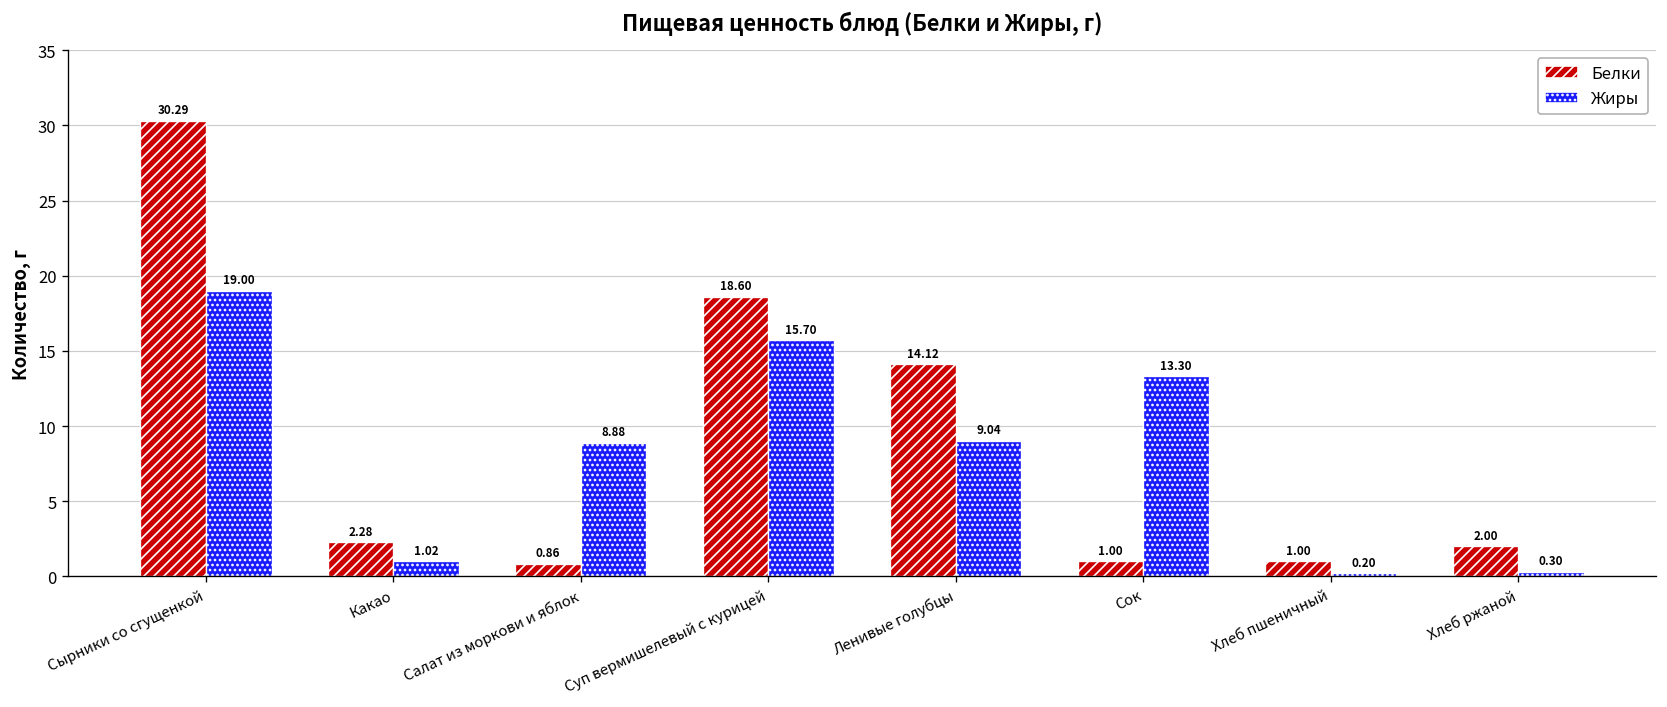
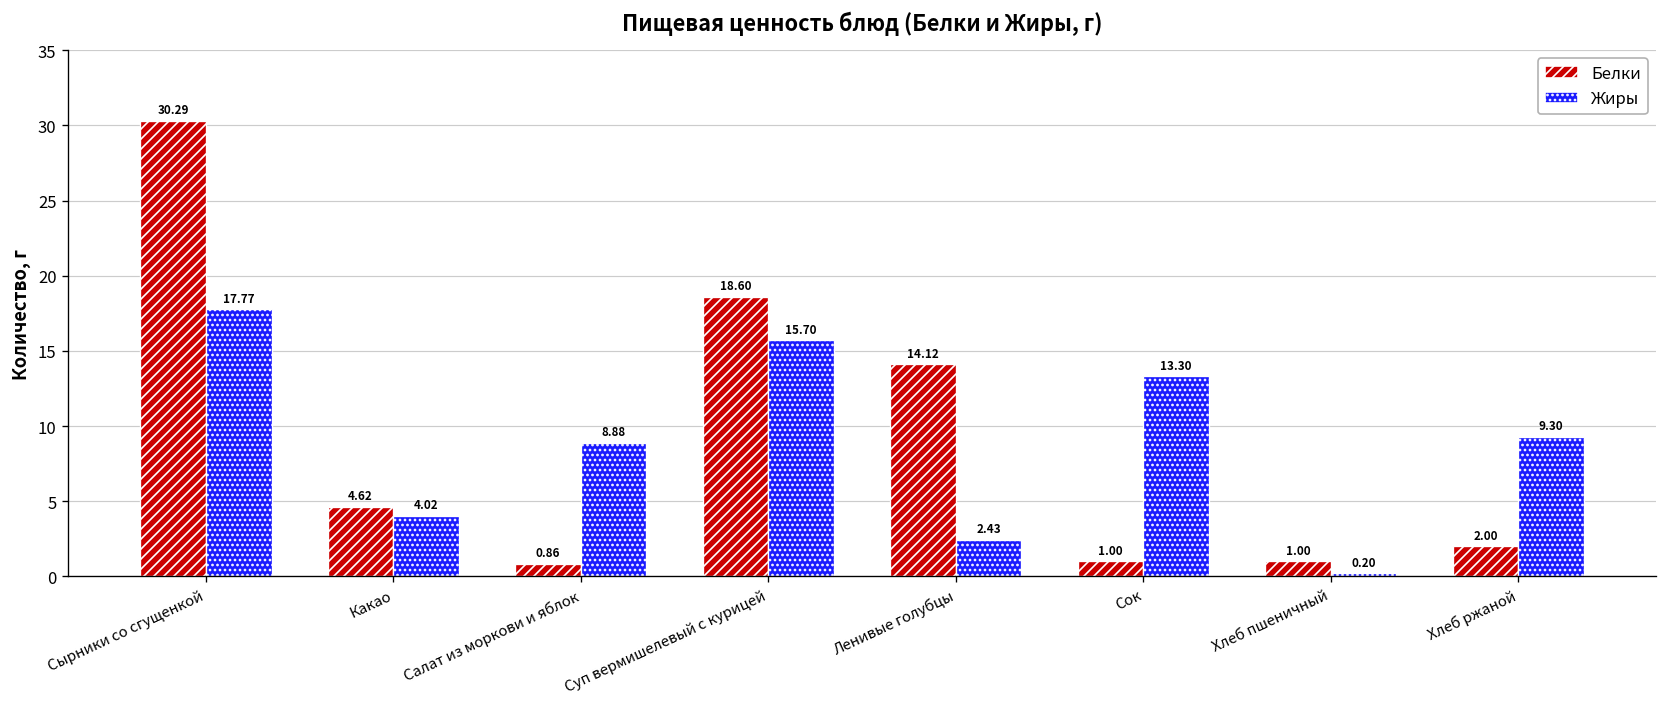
  {
    "Белки": {
      "Сырники со сгущенкой": 30.29,
-     "Какао": 2.28,
+     "Какао": 4.62,
      "Салат из моркови и яблок": 0.86,
      "Суп вермишелевый с курицей": 18.60,
      "Ленивые голубцы": 14.12,
      "Сок": 1.00,
      "Хлеб пшеничный": 1.00,
      "Хлеб ржаной": 2.00
    },
    "Жиры": {
-     "Сырники со сгущенкой": 19.00,
-     "Какао": 1.02,
+     "Сырники со сгущенкой": 17.77,
+     "Какао": 4.02,
      "Салат из моркови и яблок": 8.88,
      "Суп вермишелевый с курицей": 15.70,
-     "Ленивые голубцы": 9.04,
+     "Ленивые голубцы": 2.43,
      "Сок": 13.30,
      "Хлеб пшеничный": 0.20,
-     "Хлеб ржаной": 0.30
+     "Хлеб ржаной": 9.30
    }
  }
